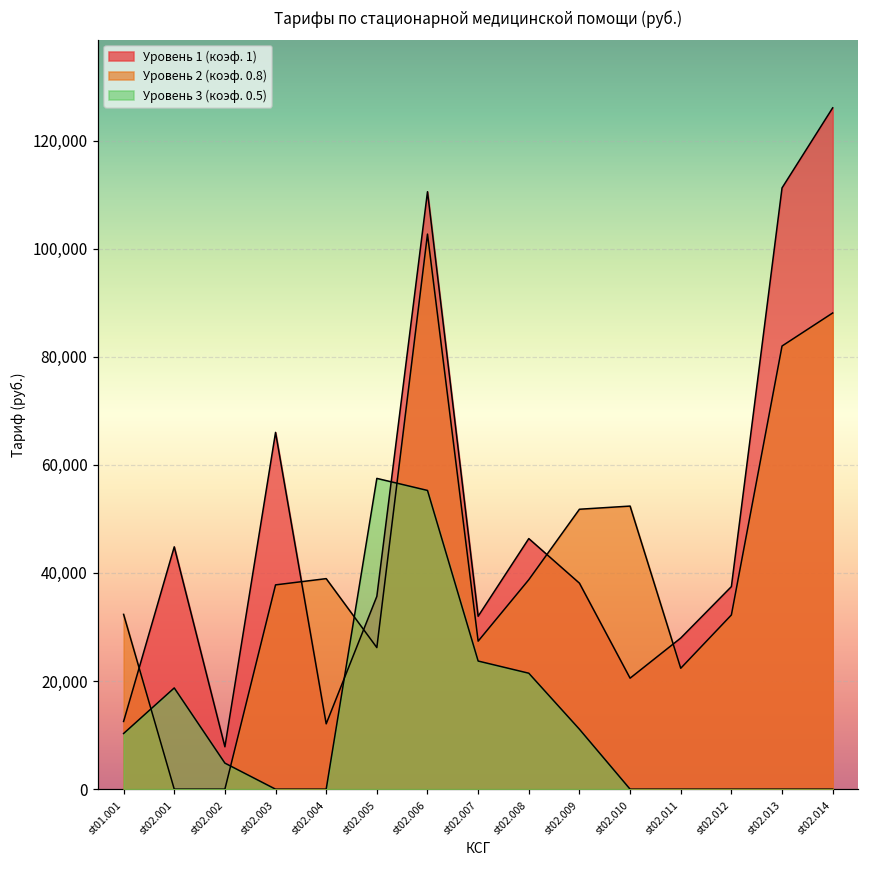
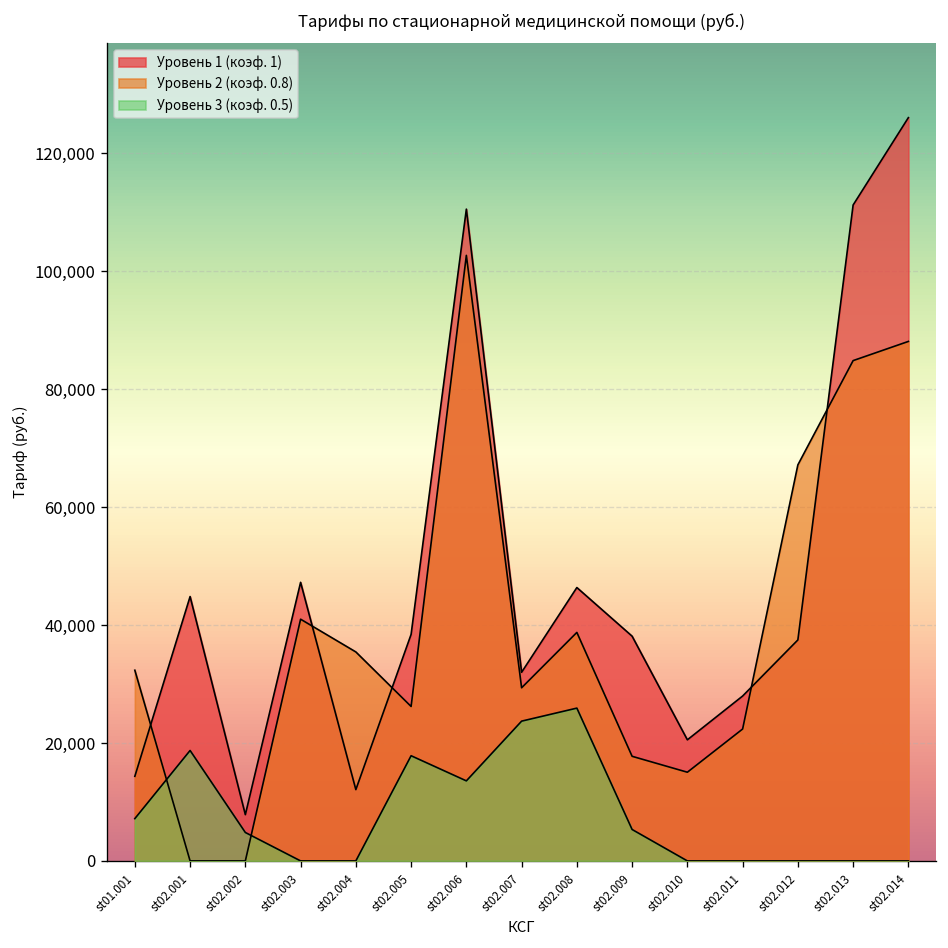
  {
    "Уровень 1 (коэф. 1)": {
-     "st01.001": "13,000",
+     "st01.001": "14,000",
      "st02.001": "45,000",
      "st02.002": "8,000",
-     "st02.003": "66,000",
+     "st02.003": "47,000",
      "st02.004": "12,000",
-     "st02.005": "36,000",
+     "st02.005": "38,000",
      "st02.006": "111,000",
      "st02.007": "32,000",
      "st02.008": "46,000",
      "st02.009": "38,000",
      "st02.010": "21,000",
      "st02.011": "28,000",
      "st02.012": "37,000",
      "st02.013": "111,000",
      "st02.014": "126,000"
    },
    "Уровень 2 (коэф. 0.8)": {
      "st01.001": "32,000",
      "st02.001": "0",
      "st02.002": "0",
-     "st02.003": "38,000",
-     "st02.004": "39,000",
+     "st02.003": "41,000",
+     "st02.004": "35,000",
      "st02.005": "26,000",
      "st02.006": "103,000",
-     "st02.007": "27,000",
+     "st02.007": "29,000",
      "st02.008": "39,000",
-     "st02.009": "52,000",
-     "st02.010": "52,000",
+     "st02.009": "18,000",
+     "st02.010": "15,000",
      "st02.011": "22,000",
-     "st02.012": "32,000",
-     "st02.013": "82,000",
+     "st02.012": "67,000",
+     "st02.013": "85,000",
      "st02.014": "88,000"
    },
    "Уровень 3 (коэф. 0.5)": {
-     "st01.001": "10,000",
+     "st01.001": "7,000",
      "st02.001": "19,000",
      "st02.002": "5,000",
      "st02.003": "0",
      "st02.004": "0",
-     "st02.005": "57,000",
-     "st02.006": "55,000",
+     "st02.005": "18,000",
+     "st02.006": "14,000",
      "st02.007": "24,000",
-     "st02.008": "21,000",
-     "st02.009": "11,000",
+     "st02.008": "26,000",
+     "st02.009": "5,000",
      "st02.010": "0",
      "st02.011": "0",
      "st02.012": "0",
      "st02.013": "0",
      "st02.014": "0"
    }
  }
